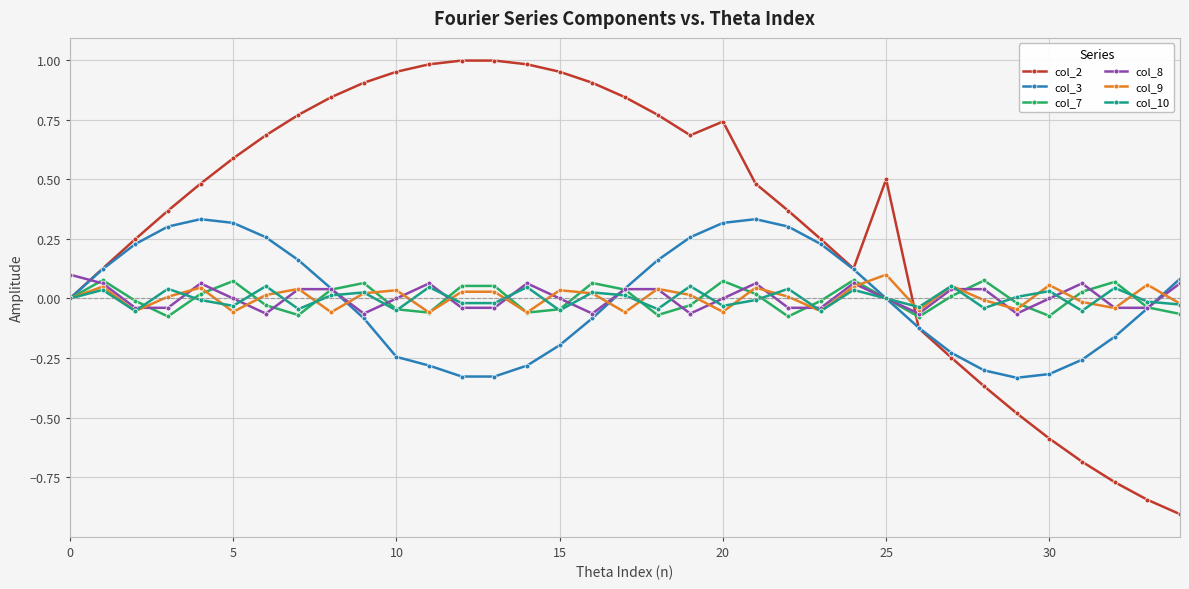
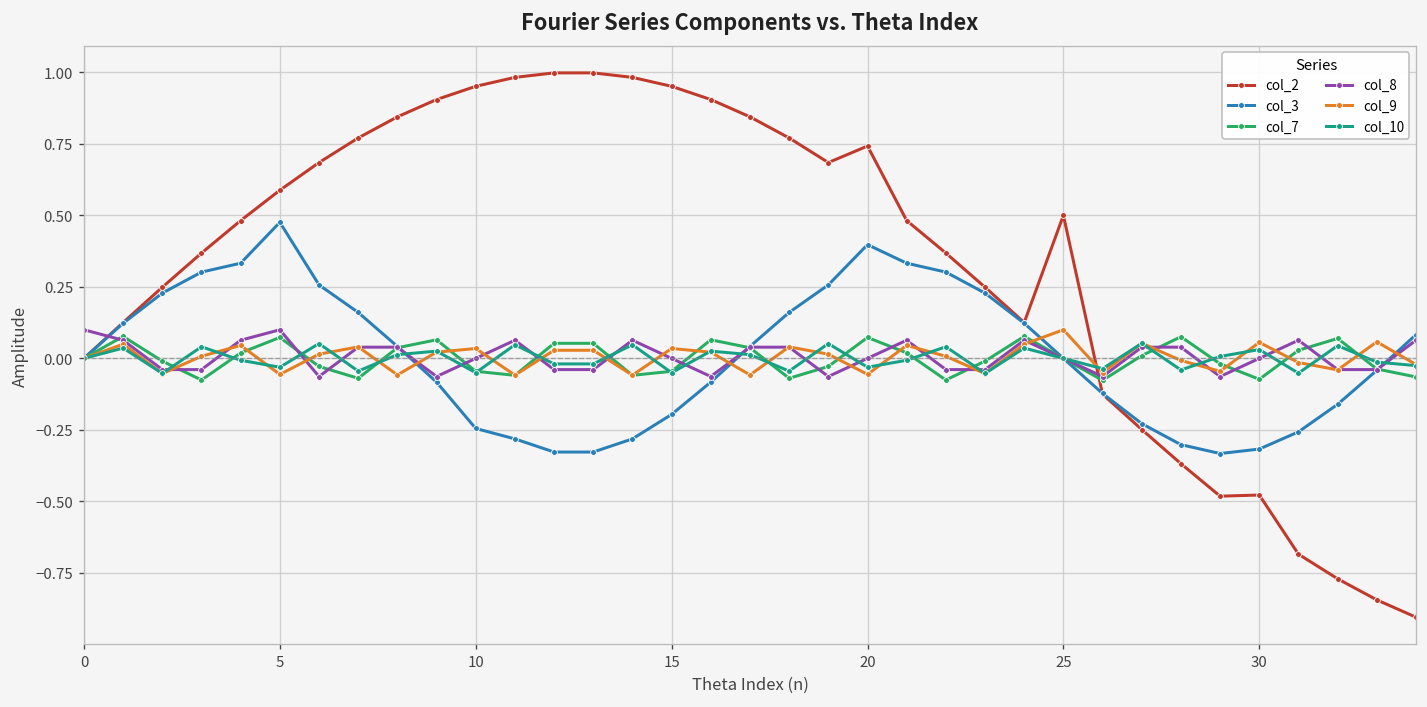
  {
    "col_2": {
      "5": 0.59,
      "10": 0.95,
      "15": 0.95,
      "20": 0.74,
      "25": 0.50,
-     "30": -0.59
+     "30": -0.48
    },
    "col_3": {
-     "5": 0.32,
+     "5": 0.48,
      "10": -0.25,
      "15": -0.20,
-     "20": 0.32,
+     "20": 0.40,
      "30": -0.32
    },
    "col_8": {
      "0": 0.1,
-     "5": 0.0,
+     "5": 0.1,
      "10": 0.0,
      "15": 0.0,
      "20": 0.0,
      "30": 0.0
    },
    "col_9": {
      "5": -0.06,
      "10": 0.03,
      "15": 0.03,
      "20": -0.06,
      "25": 0.10,
      "30": 0.06
    }
  }
